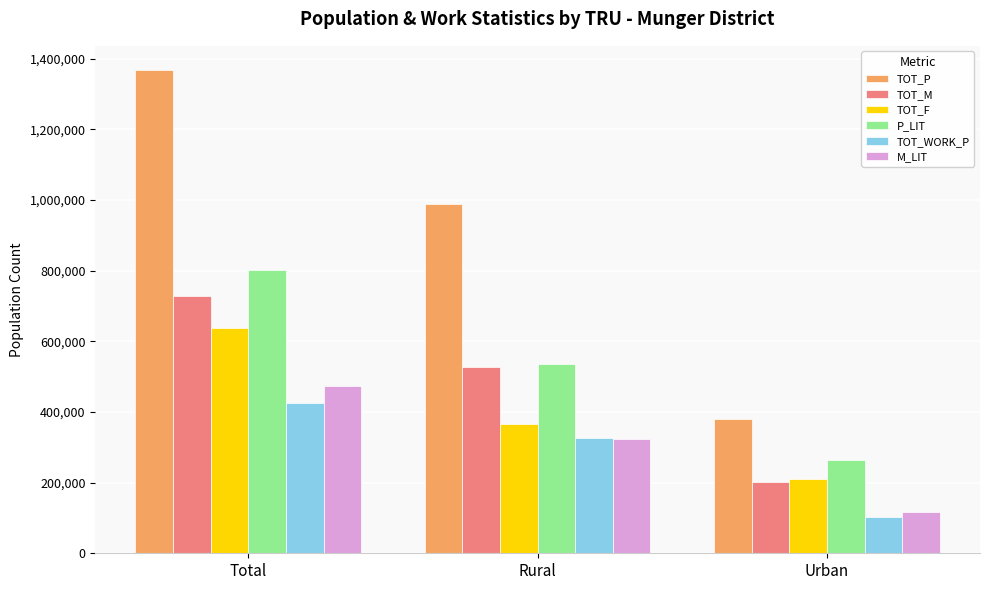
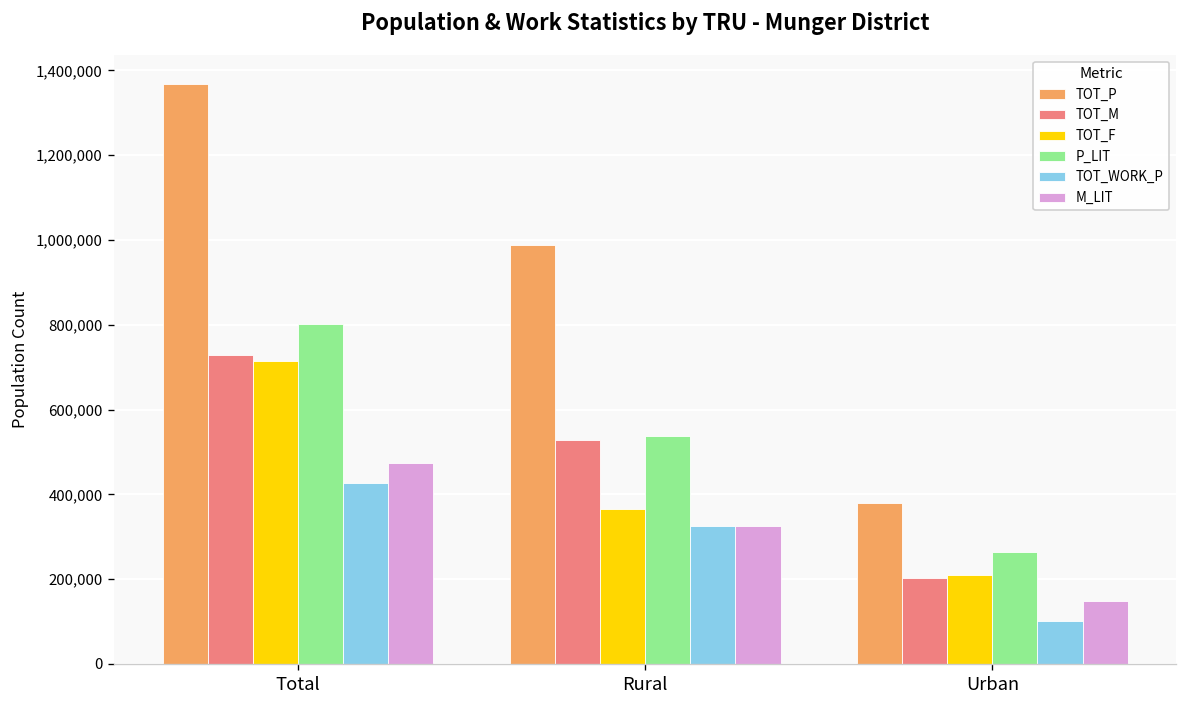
  {
    "TOT_F": {
-     "Total": "640,000",
+     "Total": "720,000",
      "Rural": "370,000",
      "Urban": "210,000"
    },
    "P_LIT": {
      "Total": "800,000",
      "Rural": "540,000",
      "Urban": "260,000"
    },
    "TOT_WORK_P": {
      "Total": "430,000",
      "Rural": "330,000",
      "Urban": "100,000"
    },
    "M_LIT": {
      "Total": "470,000",
      "Rural": "320,000",
-     "Urban": "120,000"
+     "Urban": "150,000"
    }
  }
